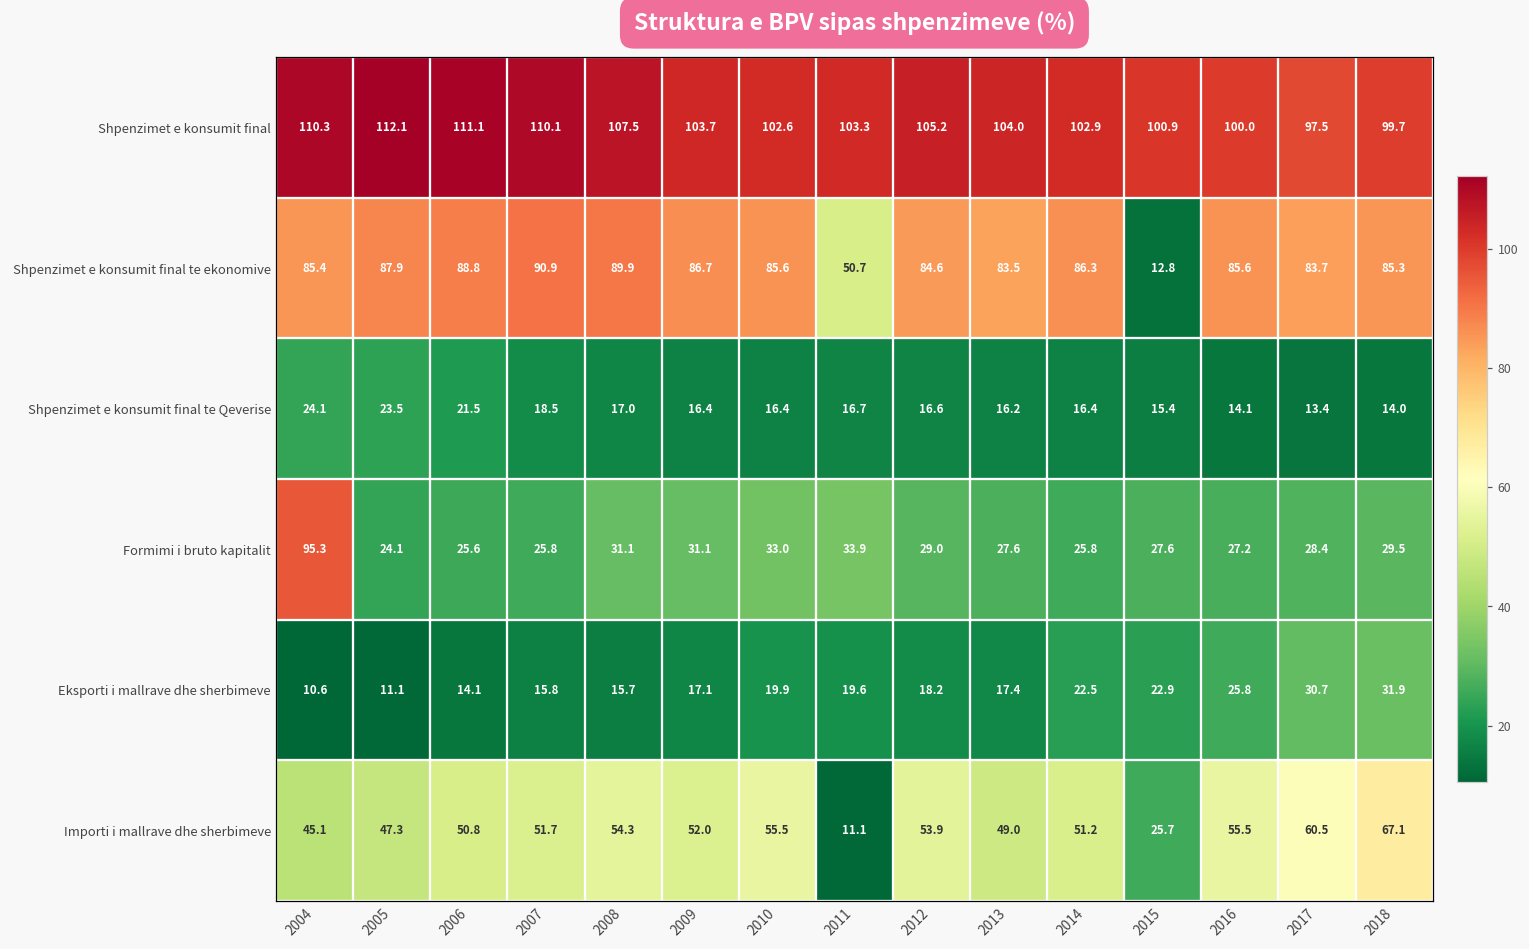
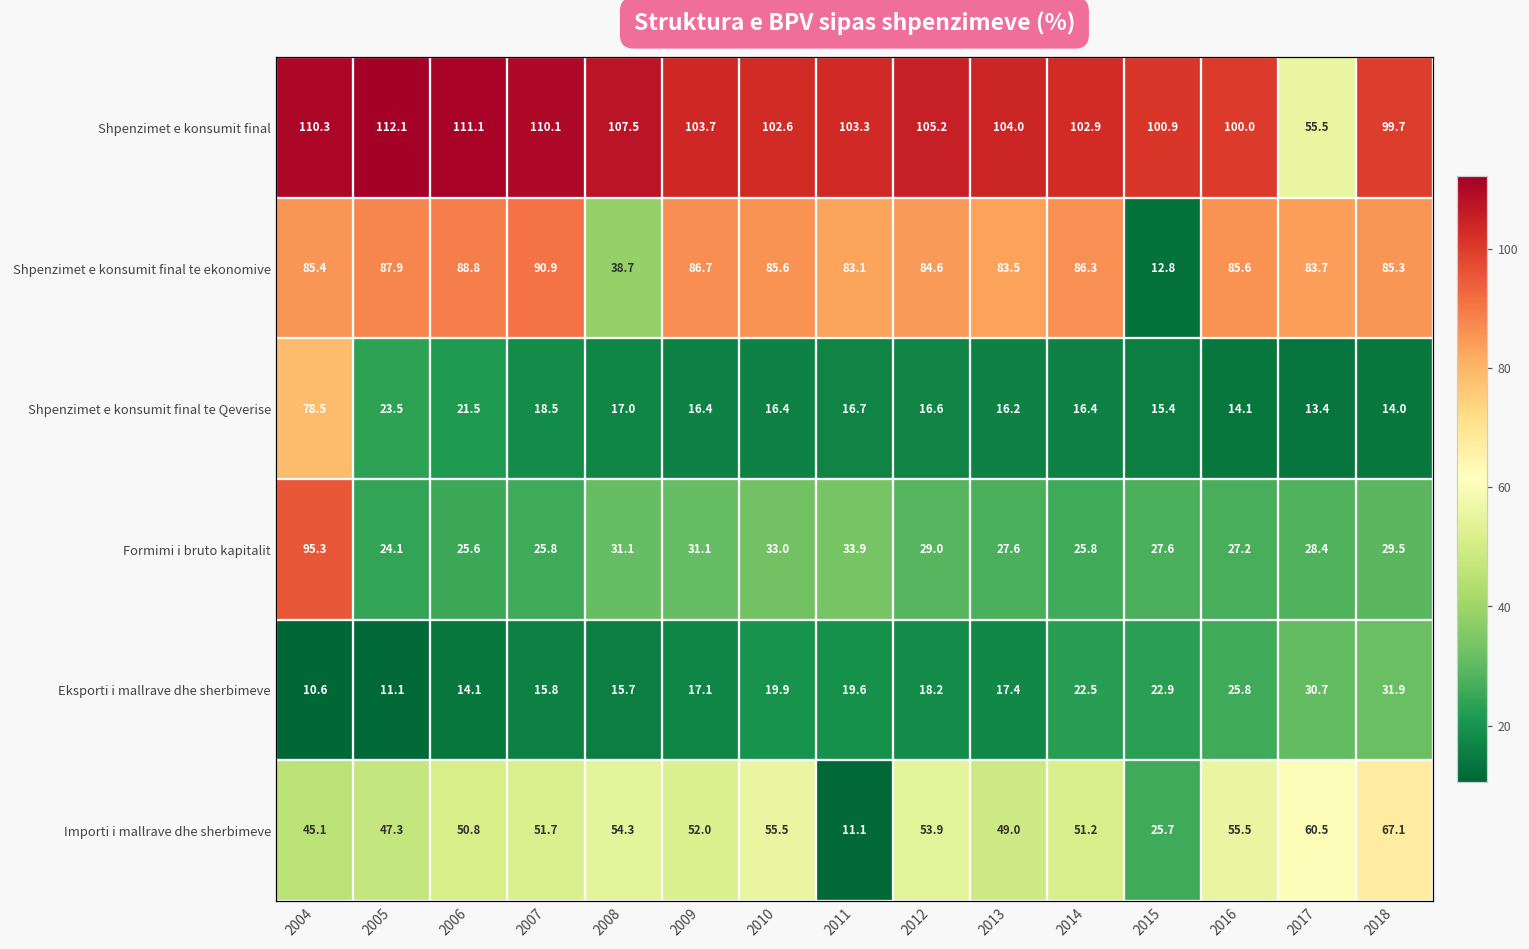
  {
    "Shpenzimet e konsumit final": {
      "2004": 110.3,
      "2005": 112.1,
      "2006": 111.1,
      "2007": 110.1,
      "2008": 107.5,
      "2009": 103.7,
      "2010": 102.6,
      "2011": 103.3,
      "2012": 105.2,
      "2013": 104.0,
      "2014": 102.9,
      "2015": 100.9,
      "2016": 100.0,
-     "2017": 97.5,
+     "2017": 55.5,
      "2018": 99.7
    },
    "Shpenzimet e konsumit final te ekonomive": {
      "2004": 85.4,
      "2005": 87.9,
      "2006": 88.8,
      "2007": 90.9,
-     "2008": 89.9,
+     "2008": 38.7,
      "2009": 86.7,
      "2010": 85.6,
-     "2011": 50.7,
+     "2011": 83.1,
      "2012": 84.6,
      "2013": 83.5,
      "2014": 86.3,
      "2015": 12.8,
      "2016": 85.6,
      "2017": 83.7,
      "2018": 85.3
    },
    "Shpenzimet e konsumit final te Qeverise": {
-     "2004": 24.1,
+     "2004": 78.5,
      "2005": 23.5,
      "2006": 21.5,
      "2007": 18.5,
      "2008": 17.0,
      "2009": 16.4,
      "2010": 16.4,
      "2011": 16.7,
      "2012": 16.6,
      "2013": 16.2,
      "2014": 16.4,
      "2015": 15.4,
      "2016": 14.1,
      "2017": 13.4,
      "2018": 14.0
    },
    "Formimi i bruto kapitalit": {
      "2004": 95.3,
      "2005": 24.1,
      "2006": 25.6,
      "2007": 25.8,
      "2008": 31.1,
      "2009": 31.1,
      "2010": 33.0,
      "2011": 33.9,
      "2012": 29.0,
      "2013": 27.6,
      "2014": 25.8,
      "2015": 27.6,
      "2016": 27.2,
      "2017": 28.4,
      "2018": 29.5
    },
    "Eksporti i mallrave dhe sherbimeve": {
      "2004": 10.6,
      "2005": 11.1,
      "2006": 14.1,
      "2007": 15.8,
      "2008": 15.7,
      "2009": 17.1,
      "2010": 19.9,
      "2011": 19.6,
      "2012": 18.2,
      "2013": 17.4,
      "2014": 22.5,
      "2015": 22.9,
      "2016": 25.8,
      "2017": 30.7,
      "2018": 31.9
    },
    "Importi i mallrave dhe sherbimeve": {
      "2004": 45.1,
      "2005": 47.3,
      "2006": 50.8,
      "2007": 51.7,
      "2008": 54.3,
      "2009": 52.0,
      "2010": 55.5,
      "2011": 11.1,
      "2012": 53.9,
      "2013": 49.0,
      "2014": 51.2,
      "2015": 25.7,
      "2016": 55.5,
      "2017": 60.5,
      "2018": 67.1
    }
  }
